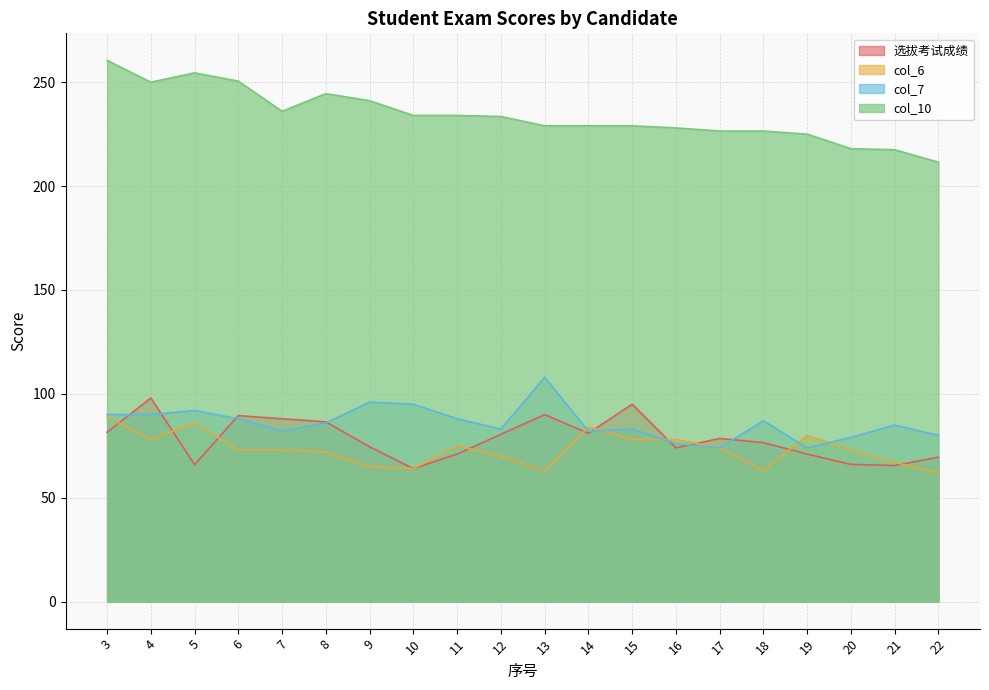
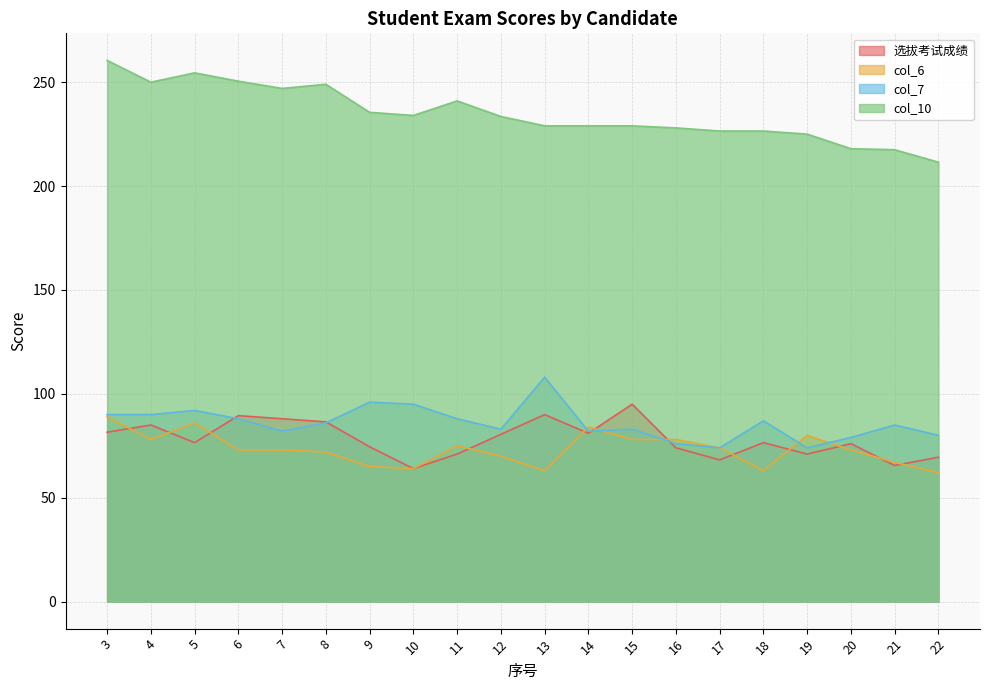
  {
    "选拔考试成绩": {
      "3": 82,
-     "4": 98,
-     "5": 66,
+     "4": 85,
+     "5": 77,
      "6": 90,
      "7": 88,
      "9": 75,
      "11": 71,
      "12": 81,
      "13": 90,
      "15": 95,
      "16": 74,
-     "17": 79,
+     "17": 68,
      "18": 77,
      "19": 71,
-     "20": 66,
+     "20": 76,
      "21": 66,
      "22": 70
    },
    "col_6": {
      "4": 78,
      "5": 86,
      "6": 73,
      "7": 73,
      "8": 72,
      "9": 65,
      "11": 75,
      "12": 70,
      "13": 63,
      "14": 84,
      "15": 78,
      "16": 78,
      "18": 63,
      "19": 80,
      "20": 73,
      "21": 67,
      "22": 62
    },
    "col_7": {
      "4": 90,
      "5": 92,
      "6": 88,
      "7": 82,
      "9": 96,
      "10": 95,
      "11": 88,
      "12": 83,
      "13": 108,
      "15": 83,
      "16": 76,
      "18": 87,
      "19": 74,
      "20": 79,
      "21": 85,
      "22": 80
    },
    "col_10": {
      "3": 261,
      "4": 250,
      "5": 255,
      "6": 251,
-     "7": 236,
-     "8": 245,
-     "9": 241,
+     "7": 247,
+     "8": 249,
+     "9": 236,
      "10": 234,
-     "11": 234,
+     "11": 241,
      "12": 234,
      "13": 229,
      "14": 229,
      "15": 229,
      "16": 228,
      "17": 227,
      "18": 227,
      "19": 225,
      "20": 218,
      "21": 218,
      "22": 212
    }
  }
